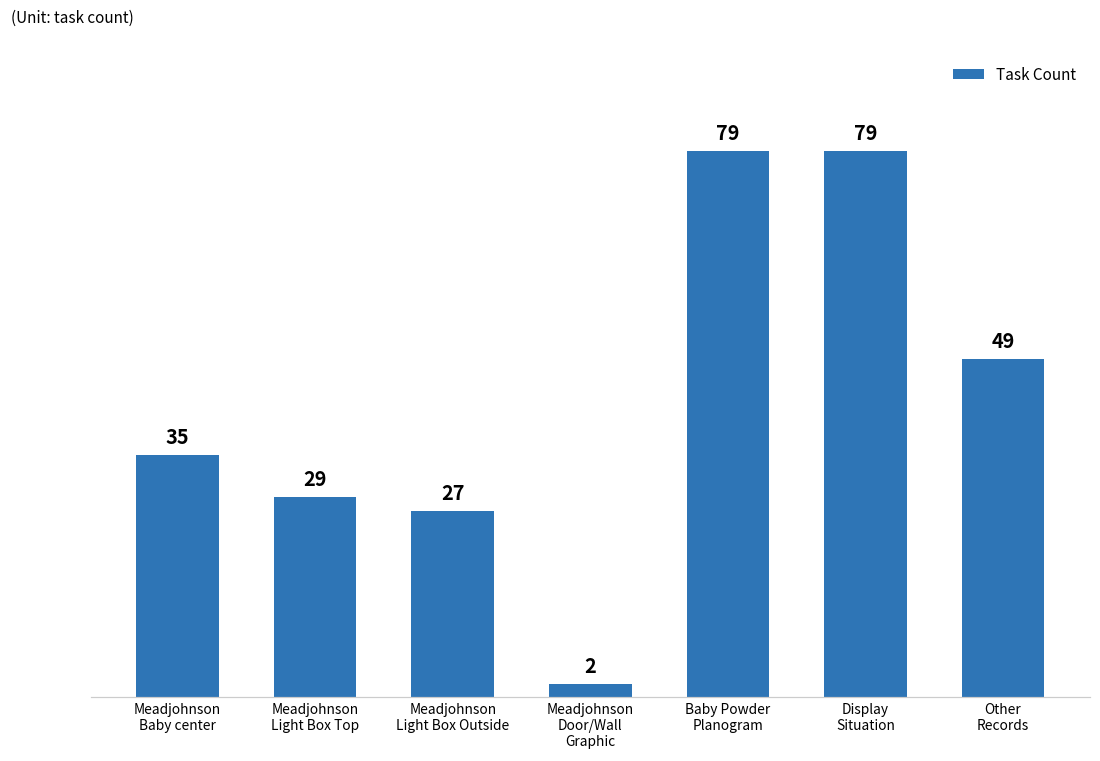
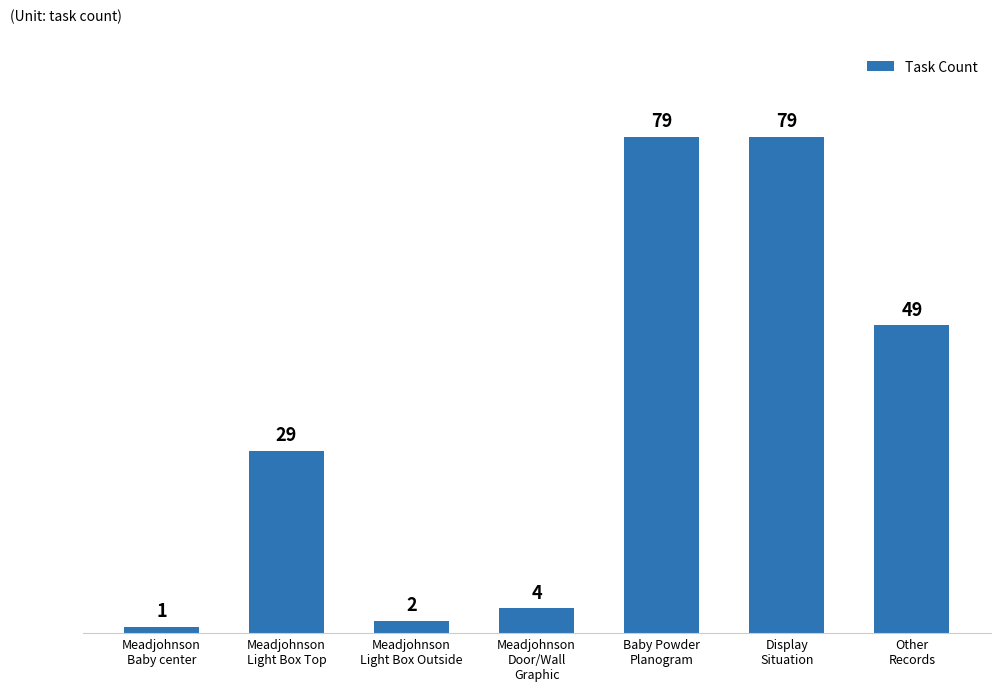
  {
-   "Meadjohnson Baby center": 35,
+   "Meadjohnson Baby center": 1,
    "Meadjohnson Light Box Top": 29,
-   "Meadjohnson Light Box Outside": 27,
-   "Meadjohnson Door/Wall Graphic": 2,
+   "Meadjohnson Light Box Outside": 2,
+   "Meadjohnson Door/Wall Graphic": 4,
    "Baby Powder Planogram": 79,
    "Display Situation": 79,
    "Other Records": 49
  }
